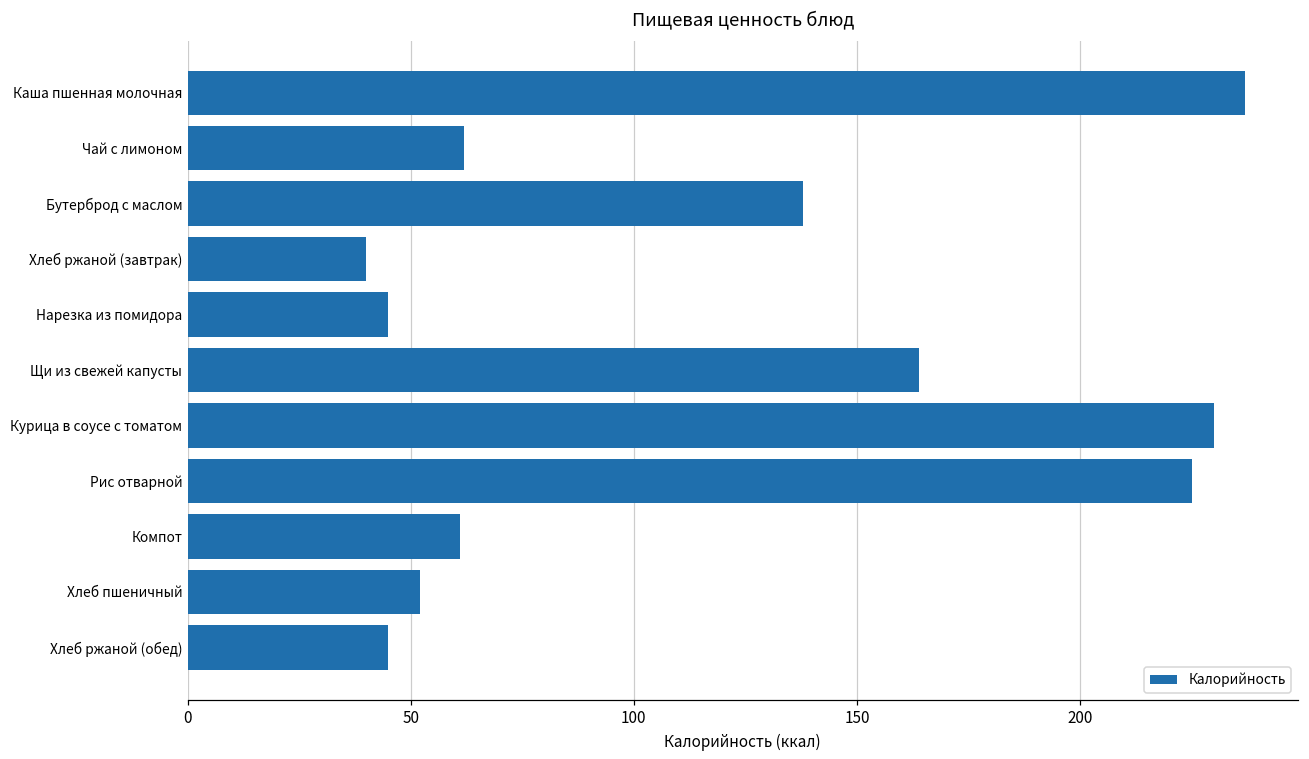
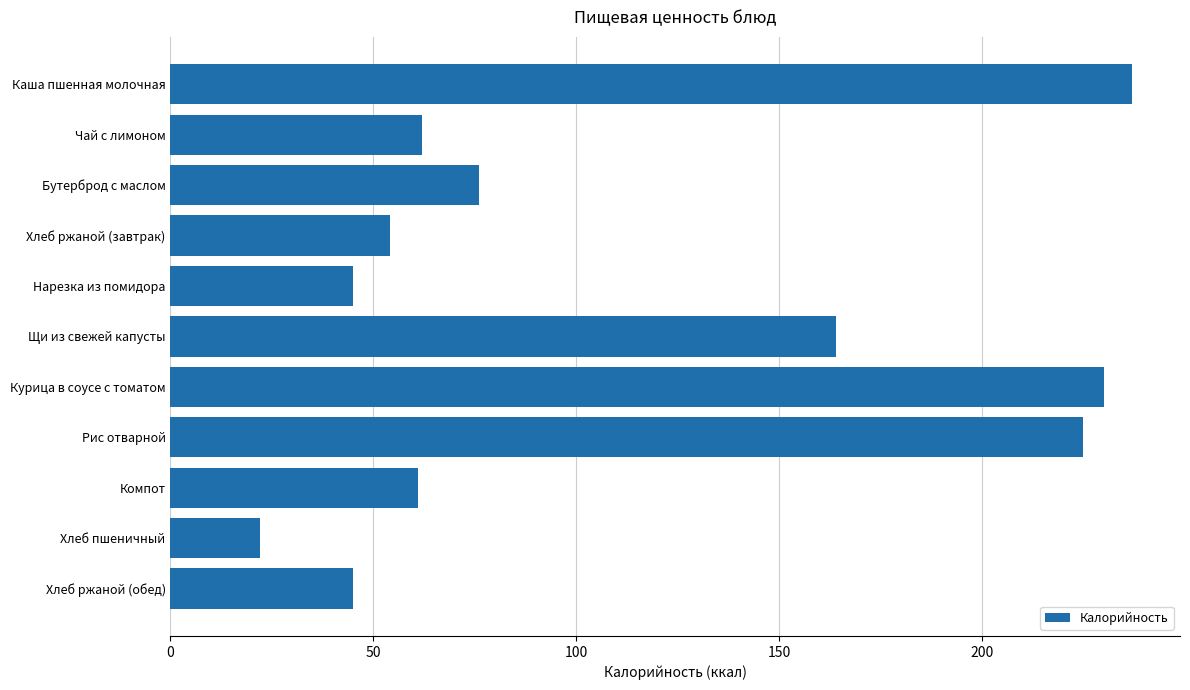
  {
    "Каша пшенная молочная": 237,
    "Чай с лимоном": 62,
-   "Бутерброд с маслом": 138,
-   "Хлеб ржаной (завтрак)": 40,
+   "Бутерброд с маслом": 76,
+   "Хлеб ржаной (завтрак)": 54,
    "Нарезка из помидора": 45,
    "Щи из свежей капусты": 164,
    "Курица в соусе с томатом": 230,
    "Рис отварной": 225,
    "Компот": 61,
-   "Хлеб пшеничный": 52,
+   "Хлеб пшеничный": 22,
    "Хлеб ржаной (обед)": 45
  }
